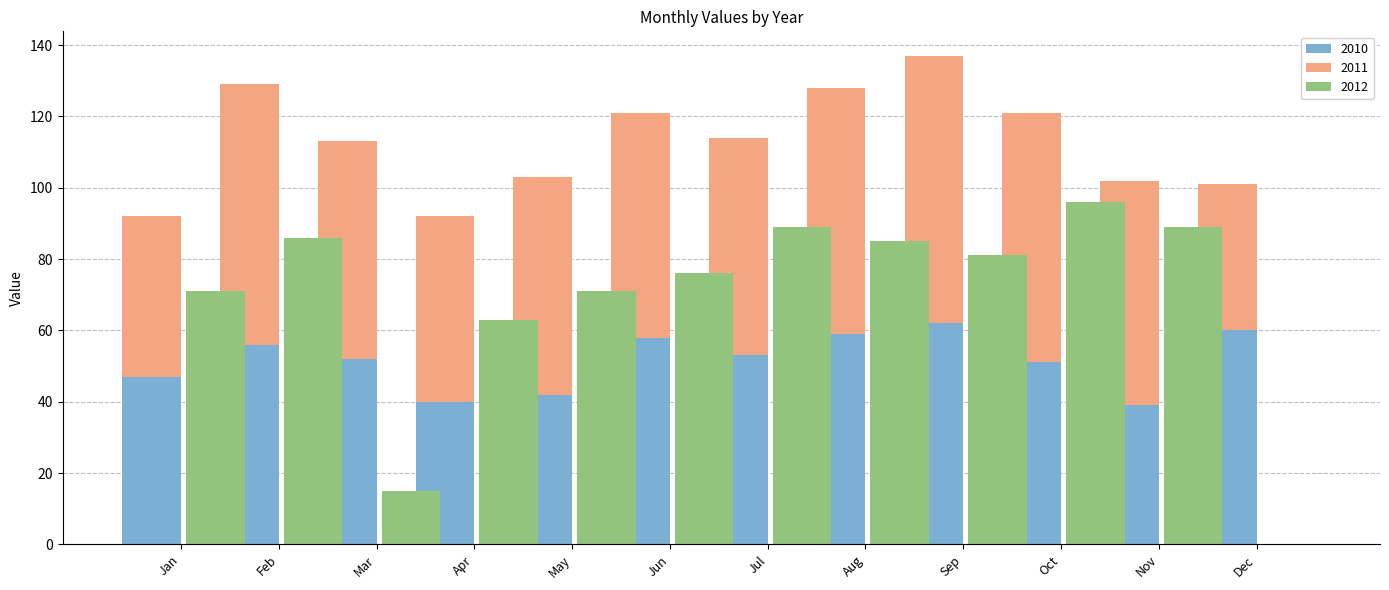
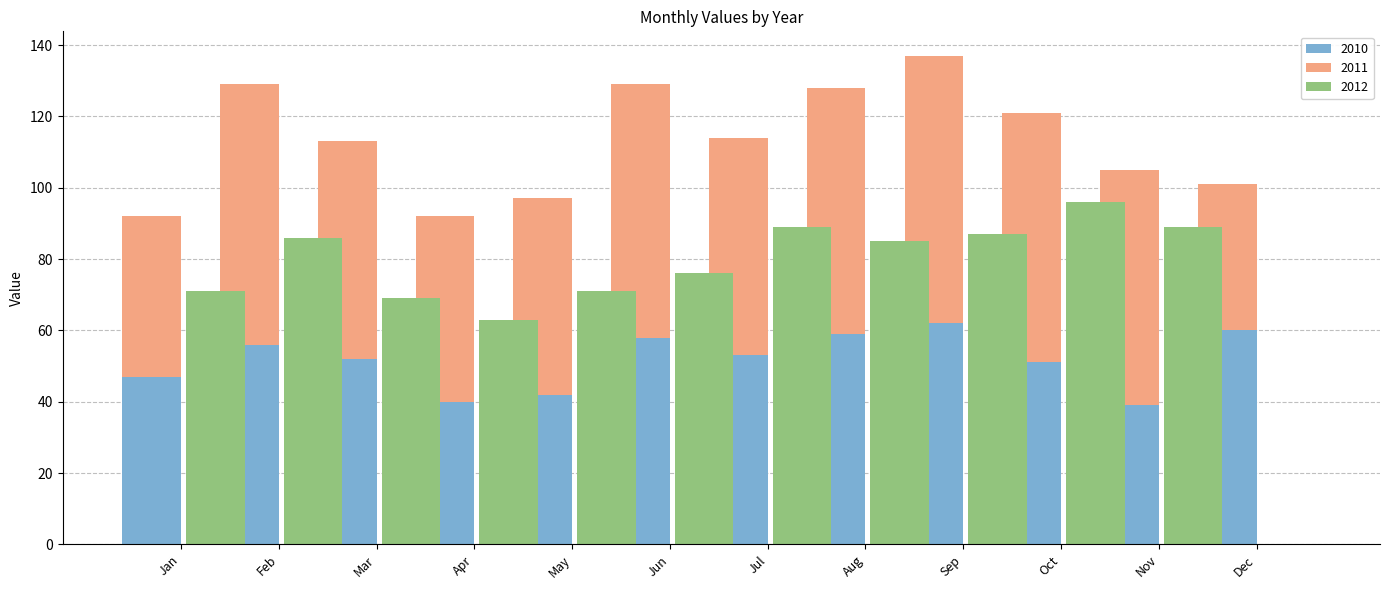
  {
    "2010": {
      "Jan": 47,
      "Feb": 56,
      "Mar": 52,
      "Apr": 40,
      "May": 42,
      "Jun": 58,
      "Jul": 53,
      "Aug": 59,
      "Sep": 62,
      "Oct": 51,
      "Nov": 39,
      "Dec": 60
    },
    "2011": {
      "Jan": 45,
      "Feb": 73,
      "Mar": 61,
      "Apr": 52,
-     "May": 61,
-     "Jun": 63,
+     "May": 55,
+     "Jun": 71,
      "Jul": 61,
      "Aug": 69,
      "Sep": 75,
      "Oct": 70,
-     "Nov": 63,
+     "Nov": 66,
      "Dec": 41
    },
    "2012": {
      "Jan": 71,
      "Feb": 86,
-     "Mar": 15,
+     "Mar": 69,
      "Apr": 63,
      "May": 71,
      "Jun": 76,
      "Jul": 89,
      "Aug": 85,
-     "Sep": 81,
+     "Sep": 87,
      "Oct": 96,
      "Nov": 89,
      "Dec": 0
    }
  }
